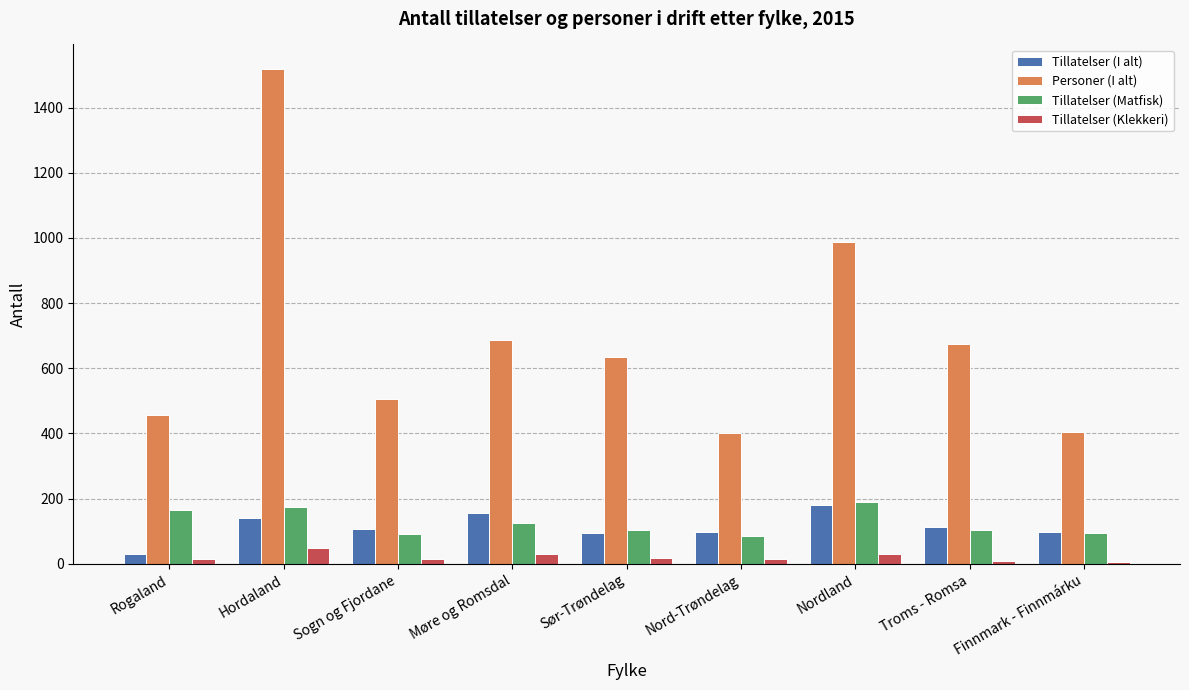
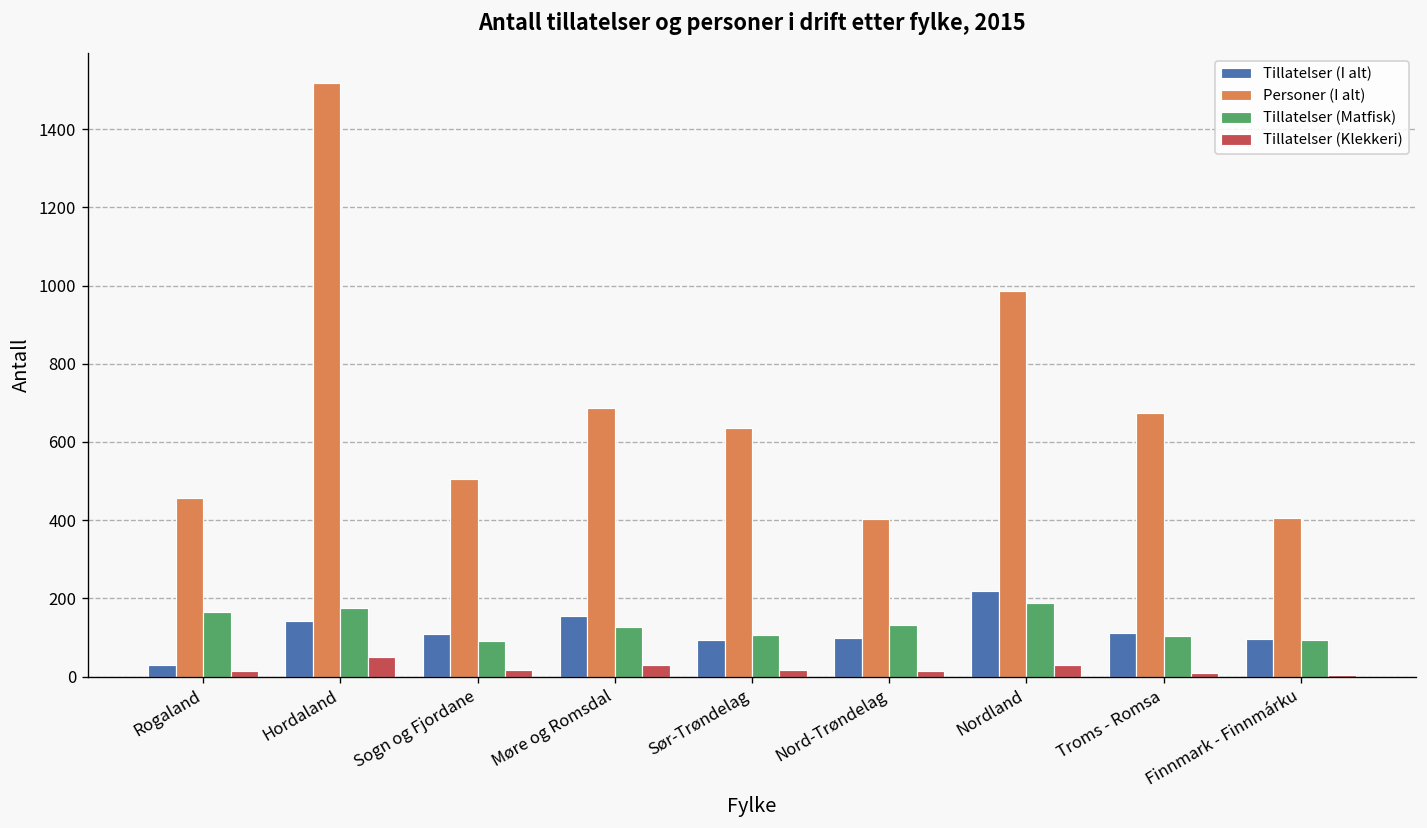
  {
    "Tillatelser (I alt)": {
      "Rogaland": 30,
      "Hordaland": 140,
      "Sogn og Fjordane": 110,
      "Møre og Romsdal": 160,
      "Sør-Trøndelag": 90,
      "Nord-Trøndelag": 100,
-     "Nordland": 180,
+     "Nordland": 220,
      "Troms - Romsa": 110,
      "Finnmark - Finnmárku": 100
    },
    "Tillatelser (Matfisk)": {
      "Rogaland": 170,
      "Hordaland": 180,
      "Sogn og Fjordane": 90,
      "Møre og Romsdal": 130,
      "Sør-Trøndelag": 110,
-     "Nord-Trøndelag": 80,
+     "Nord-Trøndelag": 130,
      "Nordland": 190,
      "Troms - Romsa": 100,
      "Finnmark - Finnmárku": 90
    }
  }
